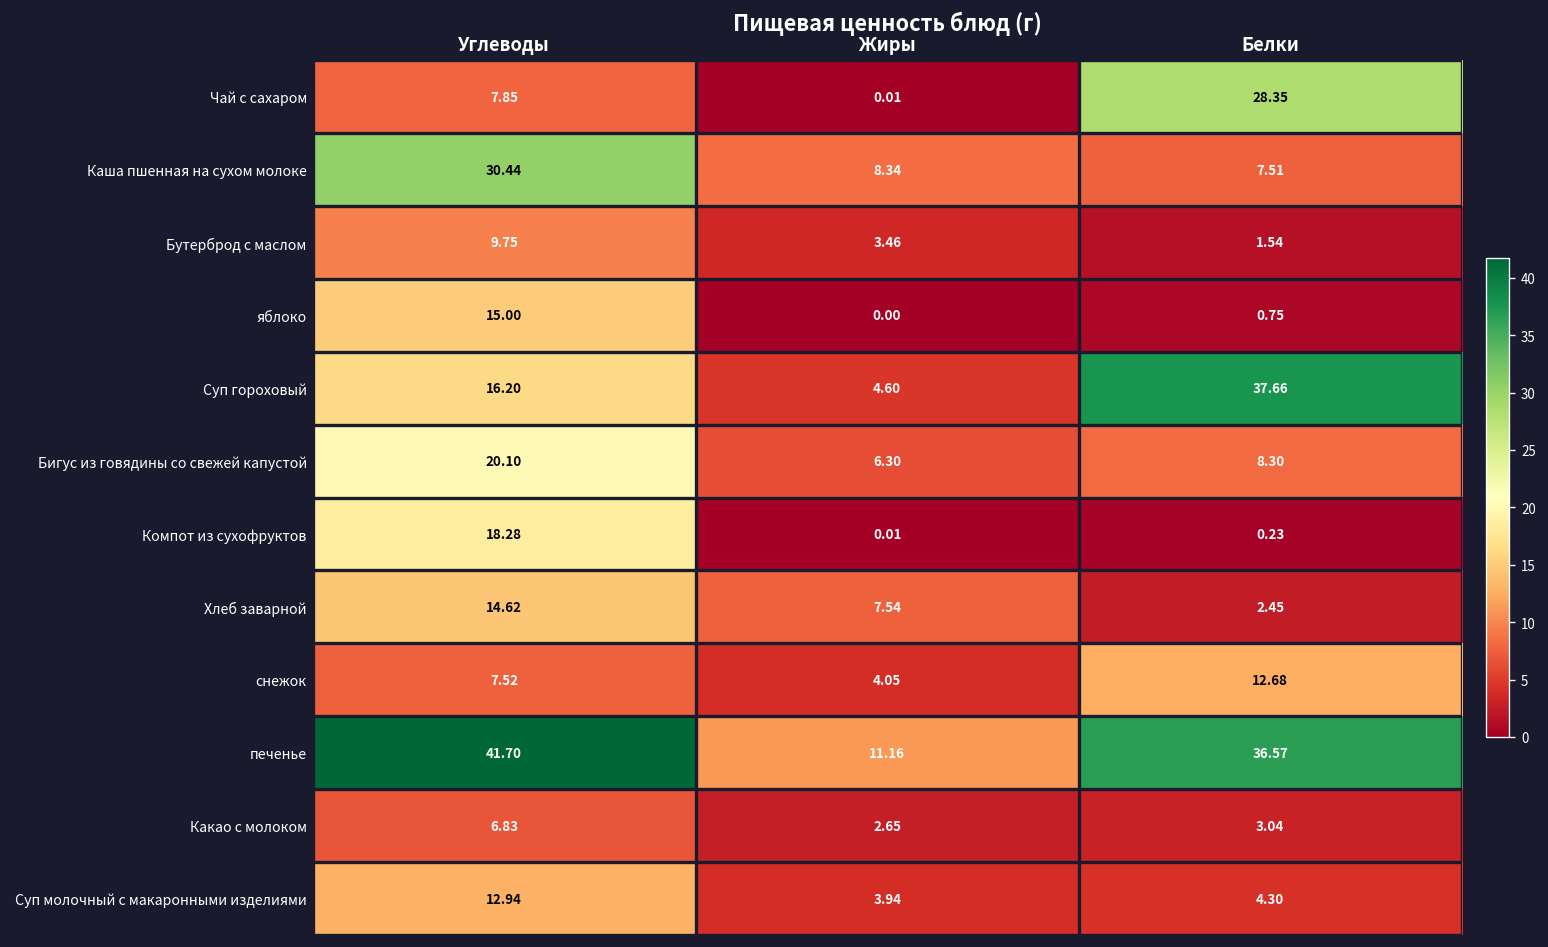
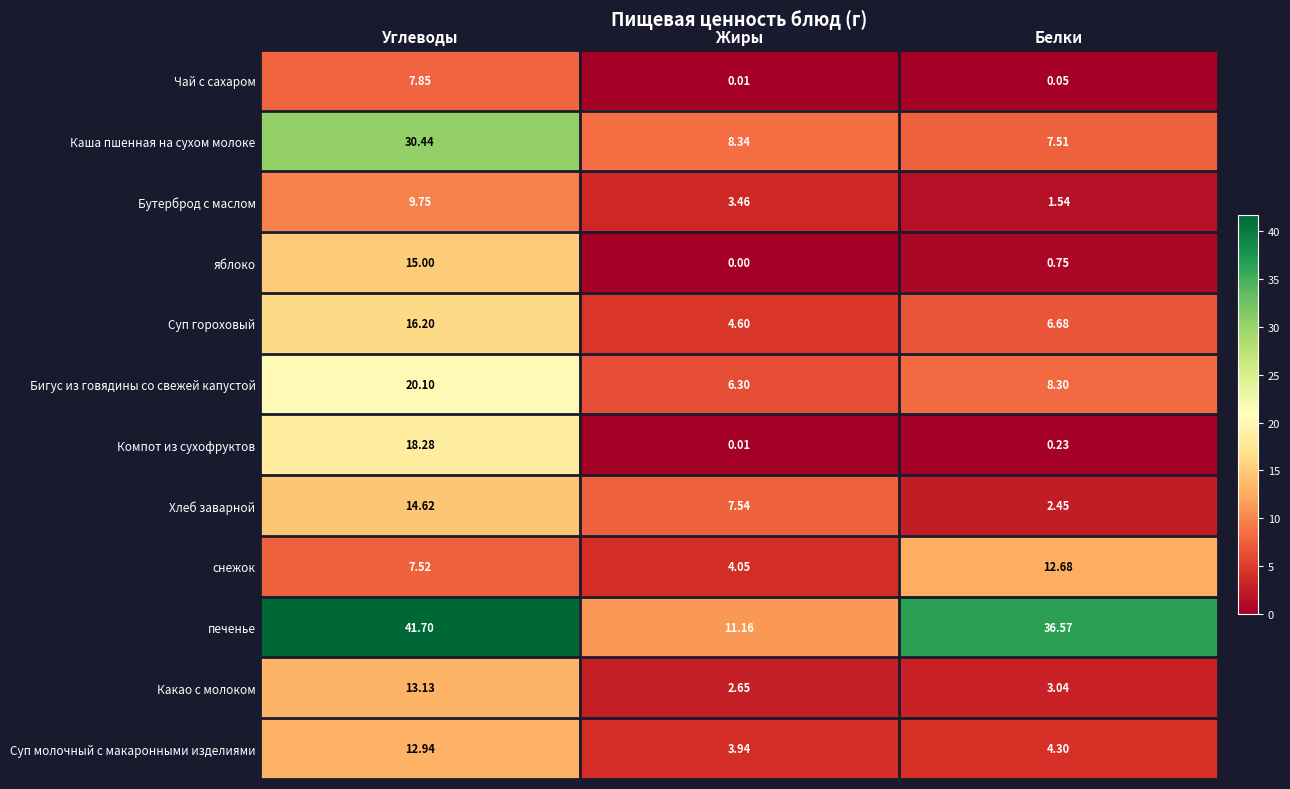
  {
    "Чай с сахаром": {
      "Углеводы": 7.85,
      "Жиры": 0.01,
-     "Белки": 28.35
+     "Белки": 0.05
    },
    "Каша пшенная на сухом молоке": {
      "Углеводы": 30.44,
      "Жиры": 8.34,
      "Белки": 7.51
    },
    "Бутерброд с маслом": {
      "Углеводы": 9.75,
      "Жиры": 3.46,
      "Белки": 1.54
    },
    "яблоко": {
      "Углеводы": 15.00,
      "Жиры": 0.00,
      "Белки": 0.75
    },
    "Суп гороховый": {
      "Углеводы": 16.20,
      "Жиры": 4.60,
-     "Белки": 37.66
+     "Белки": 6.68
    },
    "Бигус из говядины со свежей капустой": {
      "Углеводы": 20.10,
      "Жиры": 6.30,
      "Белки": 8.30
    },
    "Компот из сухофруктов": {
      "Углеводы": 18.28,
      "Жиры": 0.01,
      "Белки": 0.23
    },
    "Хлеб заварной": {
      "Углеводы": 14.62,
      "Жиры": 7.54,
      "Белки": 2.45
    },
    "снежок": {
      "Углеводы": 7.52,
      "Жиры": 4.05,
      "Белки": 12.68
    },
    "печенье": {
      "Углеводы": 41.70,
      "Жиры": 11.16,
      "Белки": 36.57
    },
    "Какао с молоком": {
-     "Углеводы": 6.83,
+     "Углеводы": 13.13,
      "Жиры": 2.65,
      "Белки": 3.04
    },
    "Суп молочный с макаронными изделиями": {
      "Углеводы": 12.94,
      "Жиры": 3.94,
      "Белки": 4.30
    }
  }
